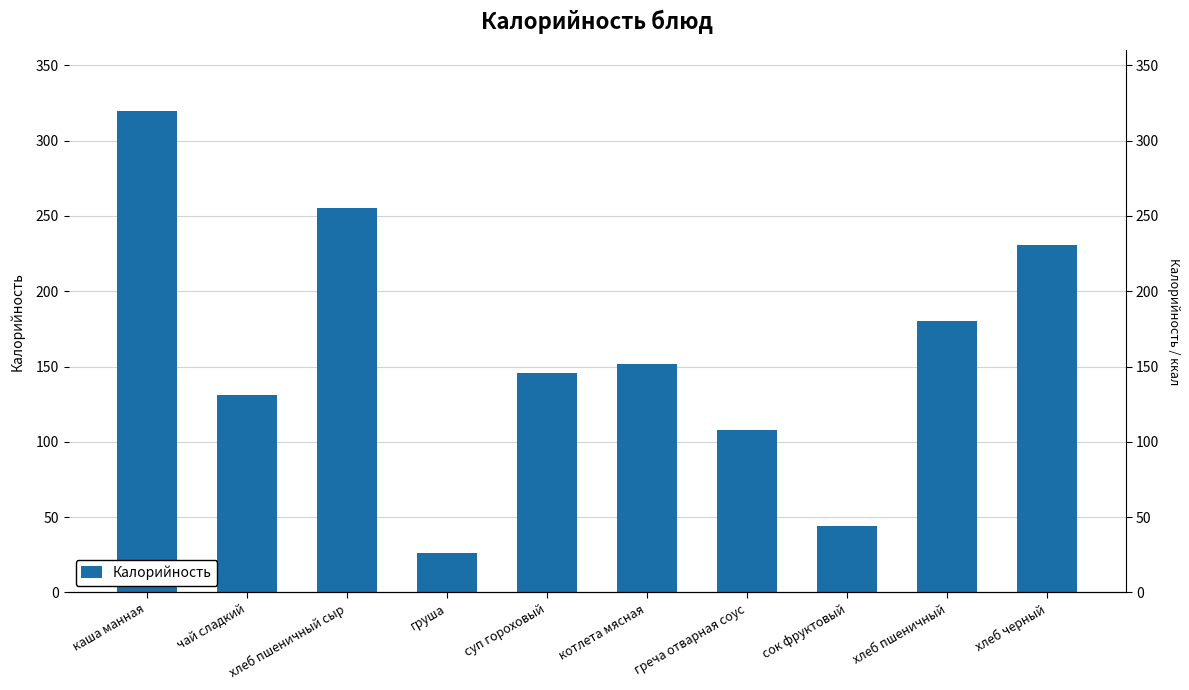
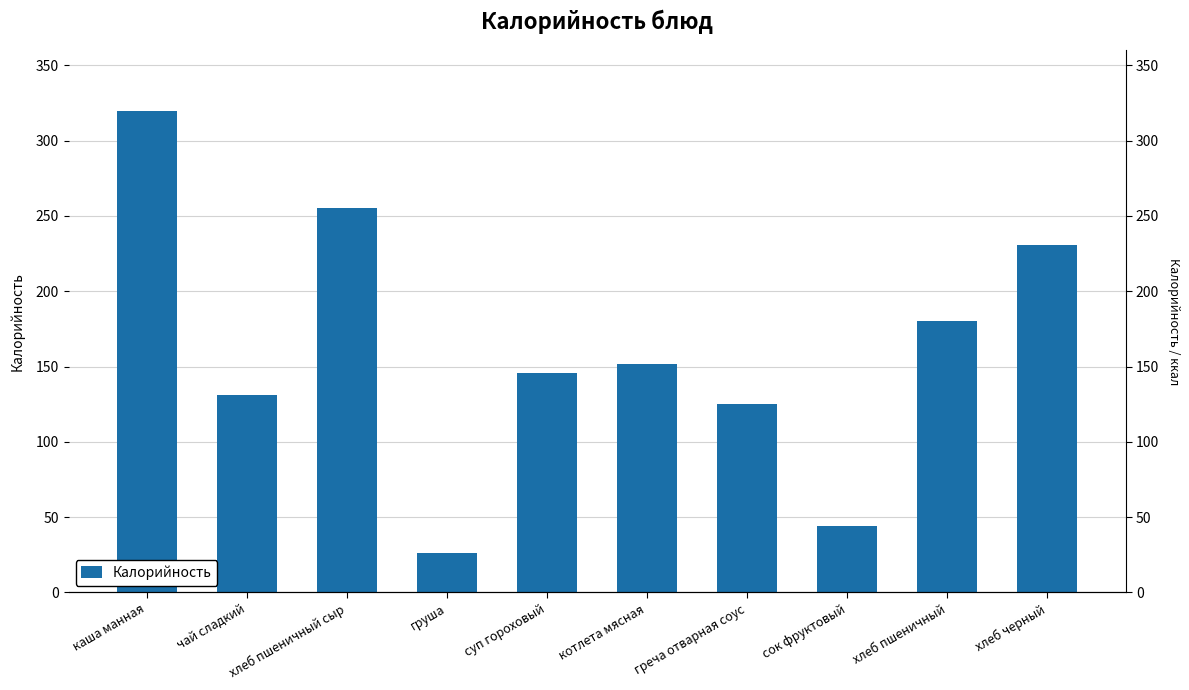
  {
    "каша манная": 320,
    "чай сладкий": 131,
    "хлеб пшеничный сыр": 255,
    "груша": 26,
    "суп гороховый": 146,
    "котлета мясная": 152,
-   "греча отварная соус": 108,
+   "греча отварная соус": 125,
    "сок фруктовый": 44,
    "хлеб пшеничный": 180,
    "хлеб черный": 231
  }
